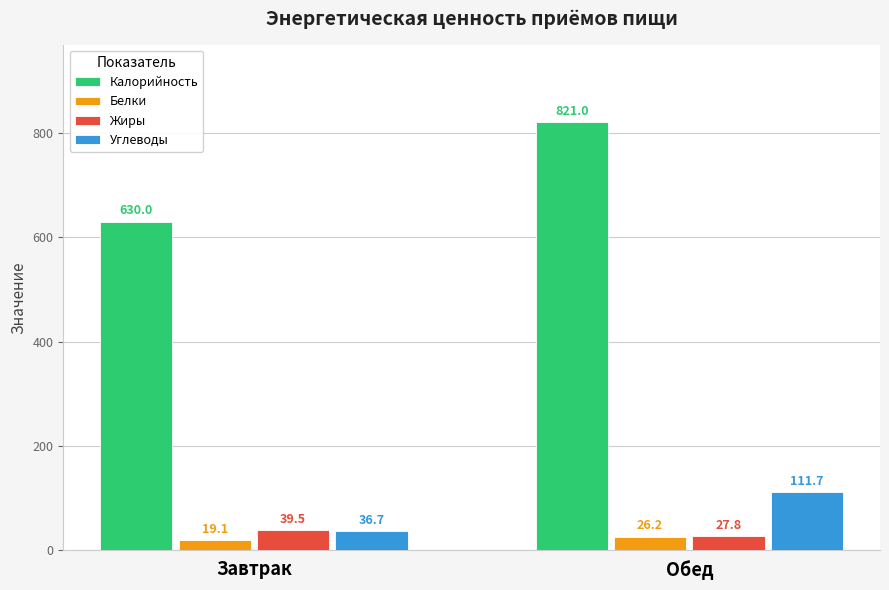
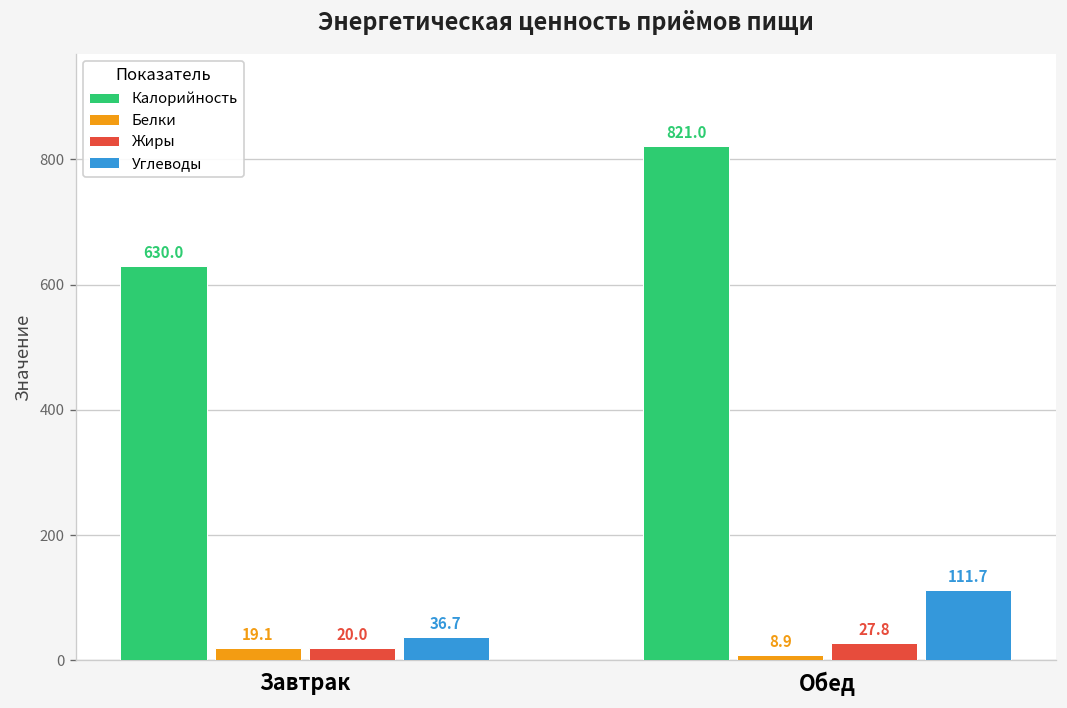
  {
    "Калорийность": {
      "Завтрак": 630.0,
      "Обед": 821.0
    },
    "Белки": {
      "Завтрак": 19.1,
-     "Обед": 26.2
+     "Обед": 8.9
    },
    "Жиры": {
-     "Завтрак": 39.5,
+     "Завтрак": 20.0,
      "Обед": 27.8
    },
    "Углеводы": {
      "Завтрак": 36.7,
      "Обед": 111.7
    }
  }
